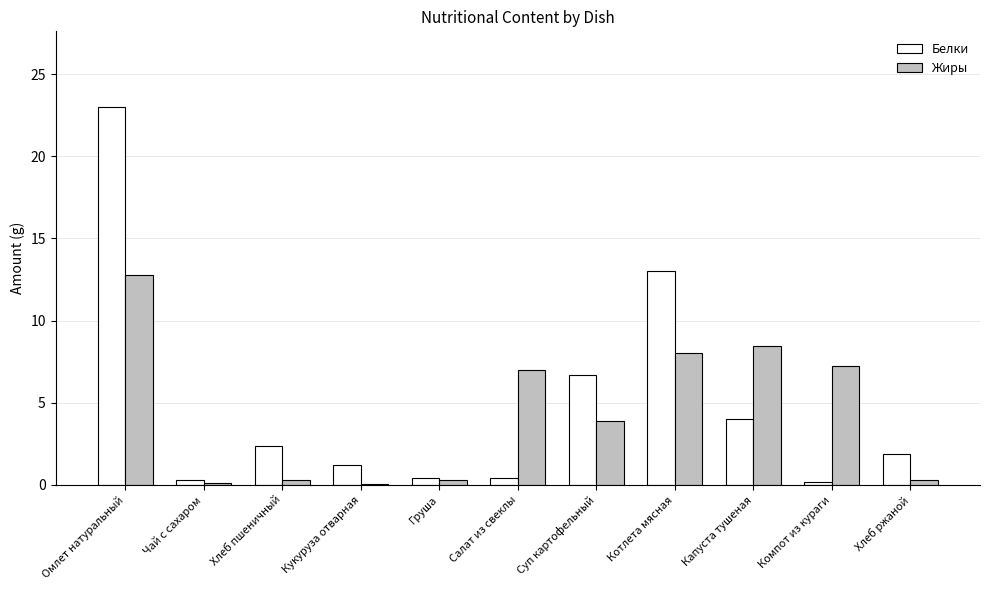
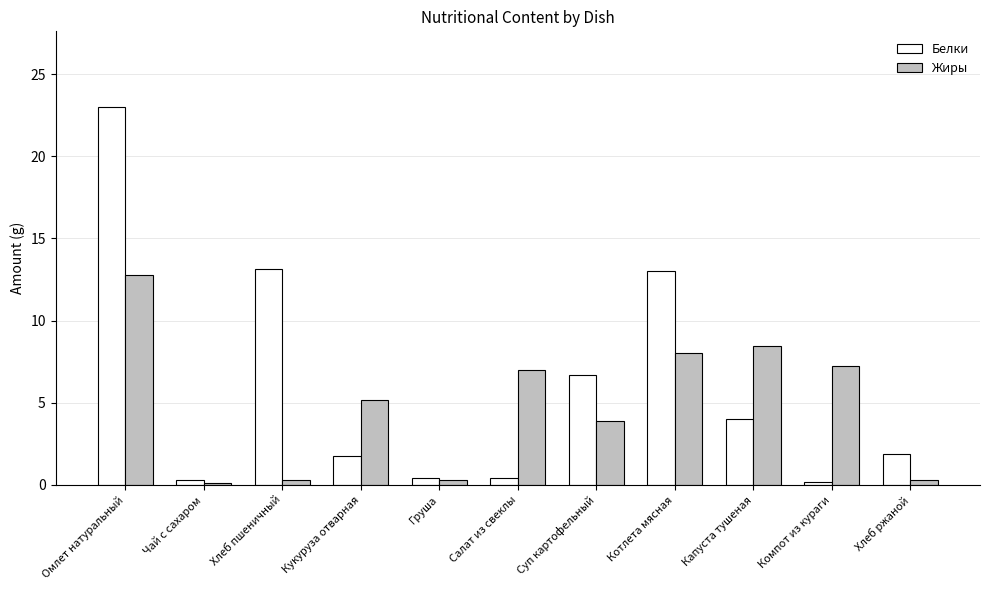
  {
    "Белки": {
      "Омлет натуральный": 23.0,
      "Чай с сахаром": 0.3,
-     "Хлеб пшеничный": 2.4,
-     "Кукуруза отварная": 1.2,
+     "Хлеб пшеничный": 13.1,
+     "Кукуруза отварная": 1.8,
      "Груша": 0.4,
      "Салат из свеклы": 0.4,
      "Суп картофельный": 6.7,
      "Котлета мясная": 13.0,
      "Капуста тушеная": 4.0,
      "Компот из кураги": 0.2,
      "Хлеб ржаной": 1.9
    },
    "Жиры": {
      "Омлет натуральный": 12.8,
      "Хлеб пшеничный": 0.3,
-     "Кукуруза отварная": 0.1,
+     "Кукуруза отварная": 5.2,
      "Груша": 0.3,
      "Салат из свеклы": 7.0,
      "Суп картофельный": 3.9,
      "Котлета мясная": 8.0,
      "Капуста тушеная": 8.4,
      "Компот из кураги": 7.3,
      "Хлеб ржаной": 0.3
    }
  }
